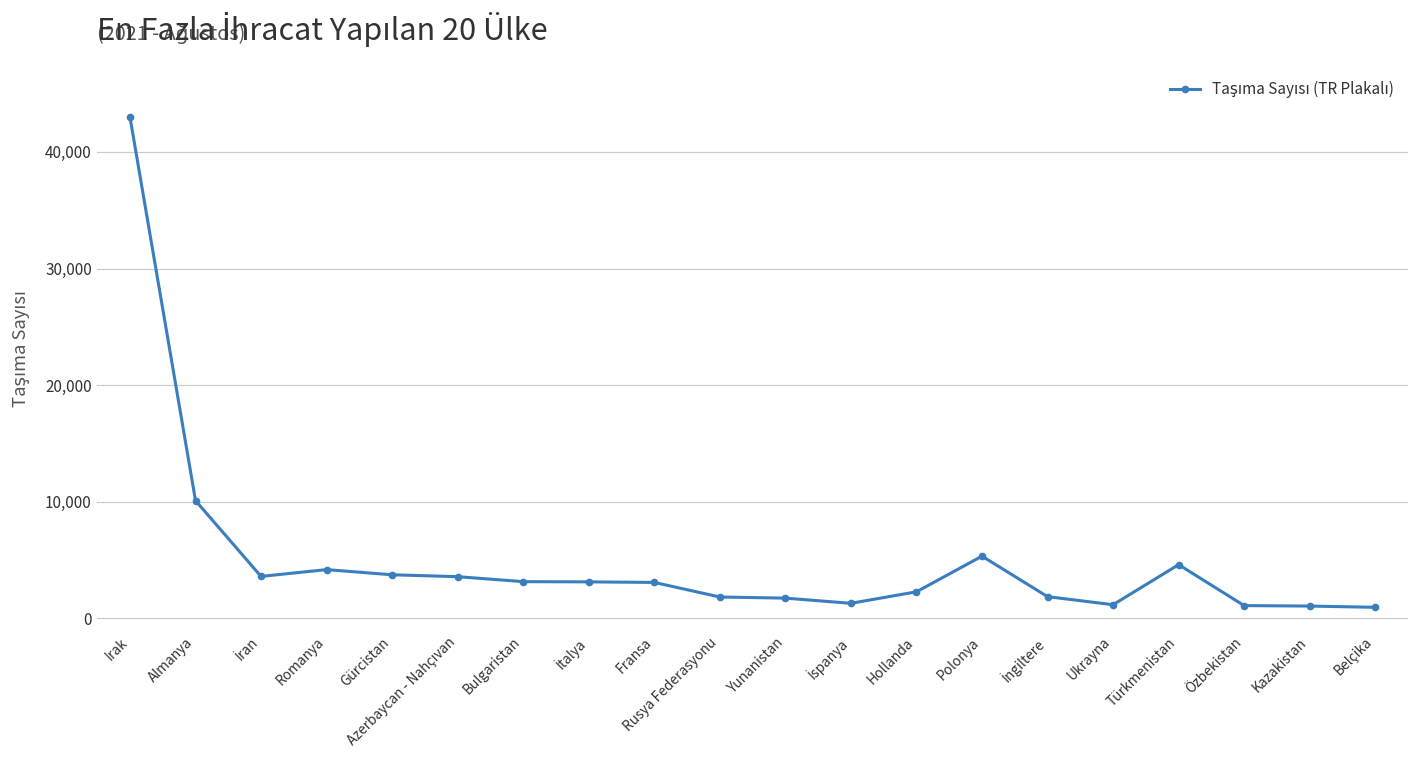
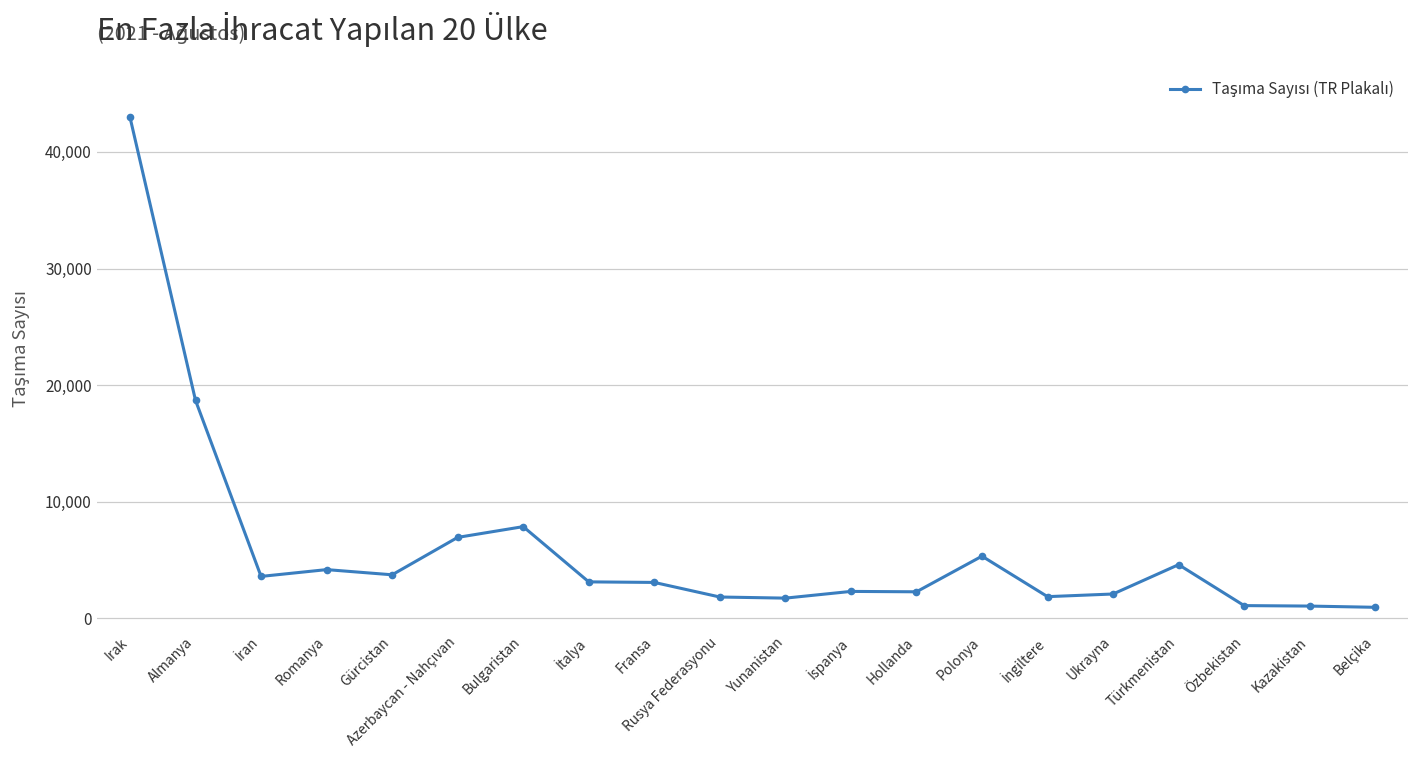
  {
    "Irak": "43,000",
-   "Almanya": "10,100",
+   "Almanya": "18,700",
    "İran": "3,600",
    "Romanya": "4,200",
    "Gürcistan": "3,700",
-   "Azerbaycan - Nahçıvan": "3,600",
-   "Bulgaristan": "3,200",
+   "Azerbaycan - Nahçıvan": "6,900",
+   "Bulgaristan": "7,900",
    "İtalya": "3,100",
    "Fransa": "3,100",
    "Rusya Federasyonu": "1,800",
    "Yunanistan": "1,700",
-   "İspanya": "1,300",
+   "İspanya": "2,300",
    "Hollanda": "2,300",
    "Polonya": "5,300",
    "İngiltere": "1,900",
-   "Ukrayna": "1,200",
+   "Ukrayna": "2,100",
    "Türkmenistan": "4,600",
    "Özbekistan": "1,100",
    "Kazakistan": "1,100",
    "Belçika": "1,000"
  }
